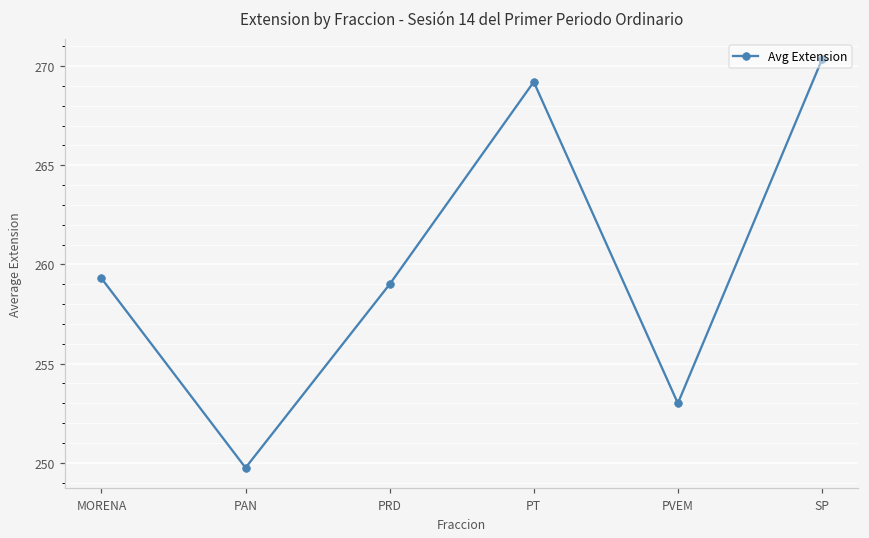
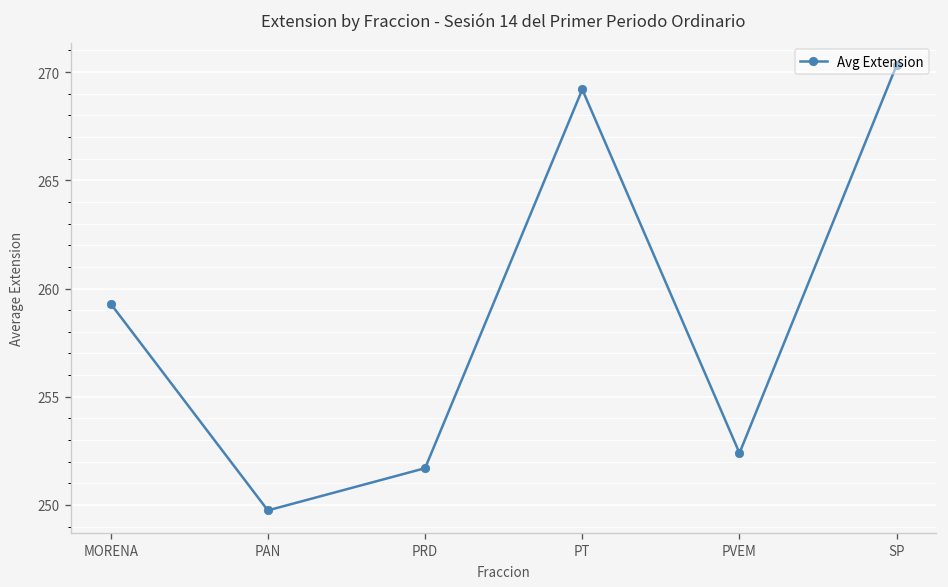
  {
    "MORENA": 259.3,
    "PAN": 249.8,
-   "PRD": 259.0,
+   "PRD": 251.7,
    "PT": 269.2,
-   "PVEM": 253.0
+   "PVEM": 252.4
  }
